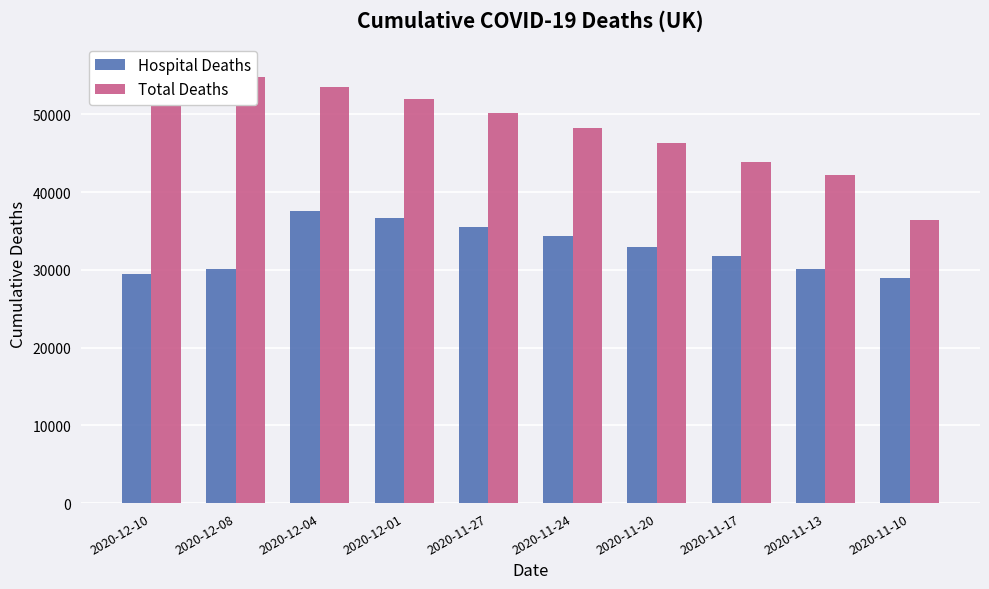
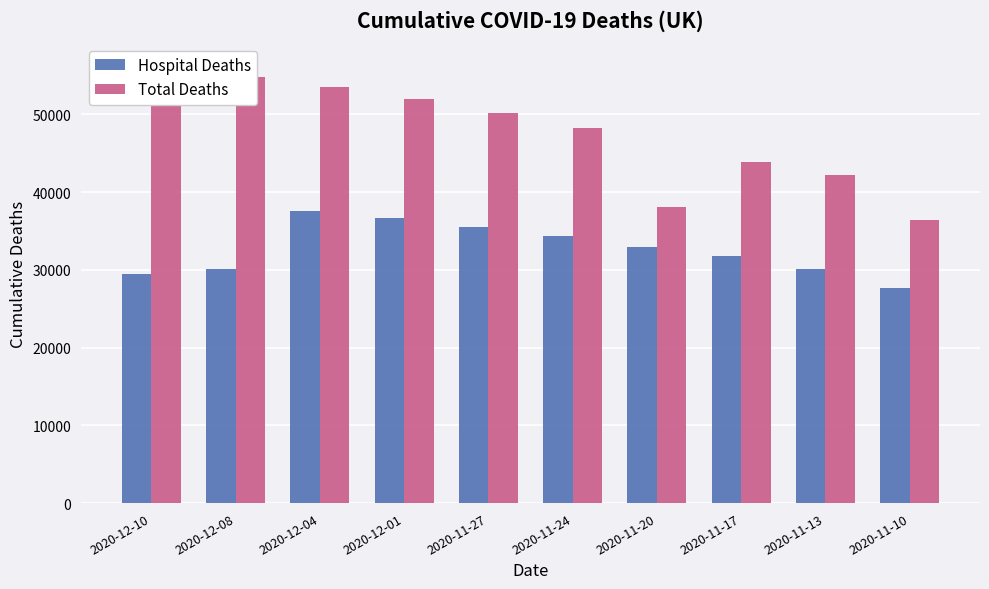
  {
    "Hospital Deaths": {
      "2020-12-10": 30000,
      "2020-12-08": 30000,
      "2020-12-04": 38000,
      "2020-12-01": 37000,
      "2020-11-27": 36000,
      "2020-11-24": 34000,
      "2020-11-20": 33000,
      "2020-11-17": 32000,
      "2020-11-13": 30000,
-     "2020-11-10": 29000
+     "2020-11-10": 28000
    },
    "Total Deaths": {
      "2020-12-04": 54000,
      "2020-12-01": 52000,
      "2020-11-27": 50000,
      "2020-11-24": 48000,
-     "2020-11-20": 46000,
+     "2020-11-20": 38000,
      "2020-11-17": 44000,
      "2020-11-13": 42000,
      "2020-11-10": 36000
    }
  }
